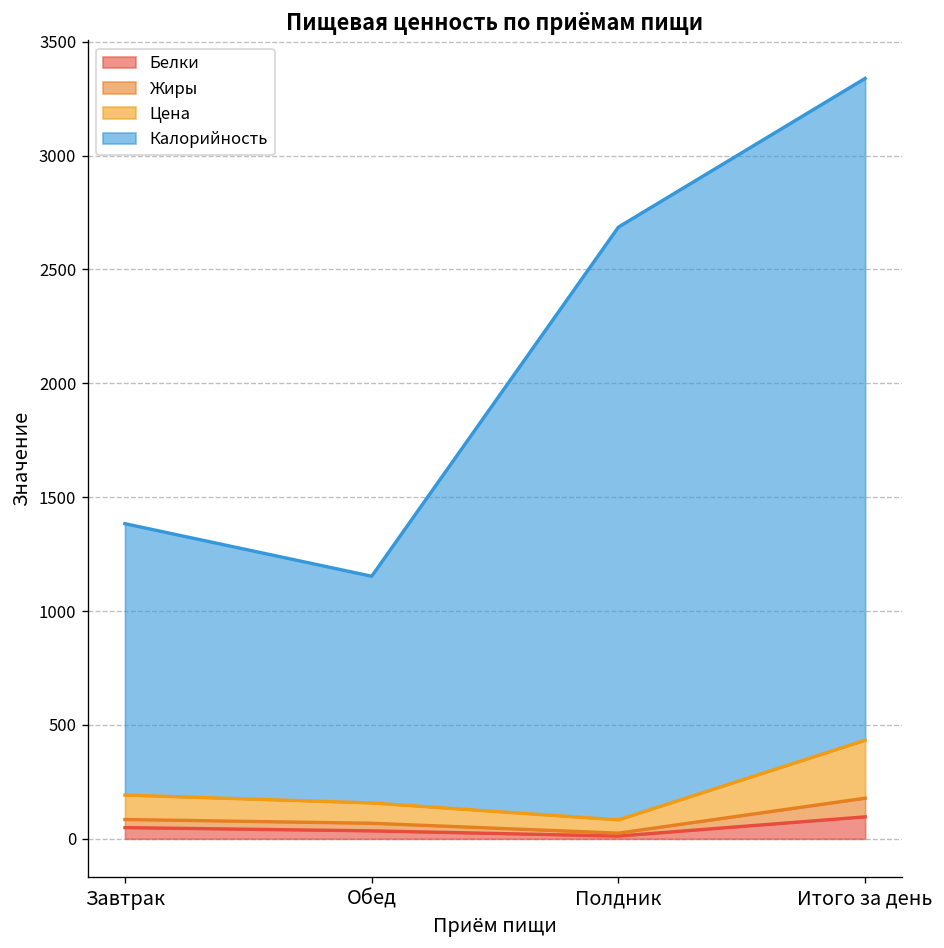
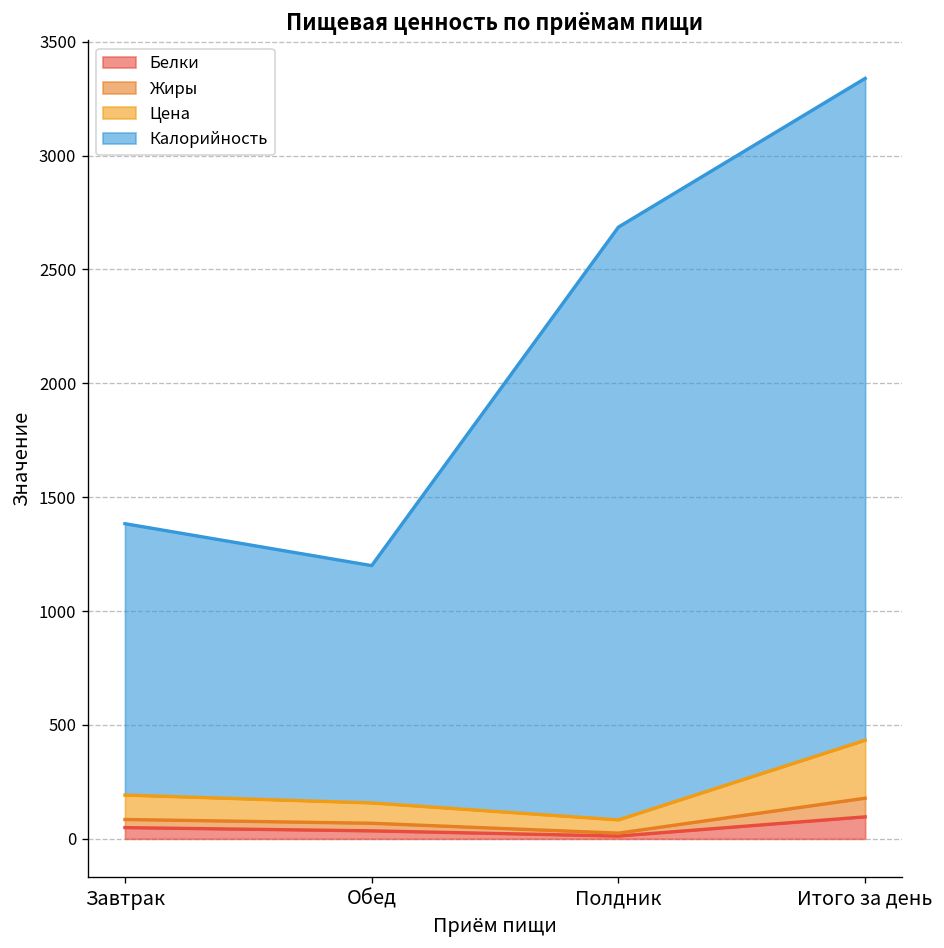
  {
    "Калорийность": {
      "Завтрак": 1190,
-     "Обед": 1000,
+     "Обед": 1040,
      "Полдник": 2600,
      "Итого за день": 2910
    }
  }
